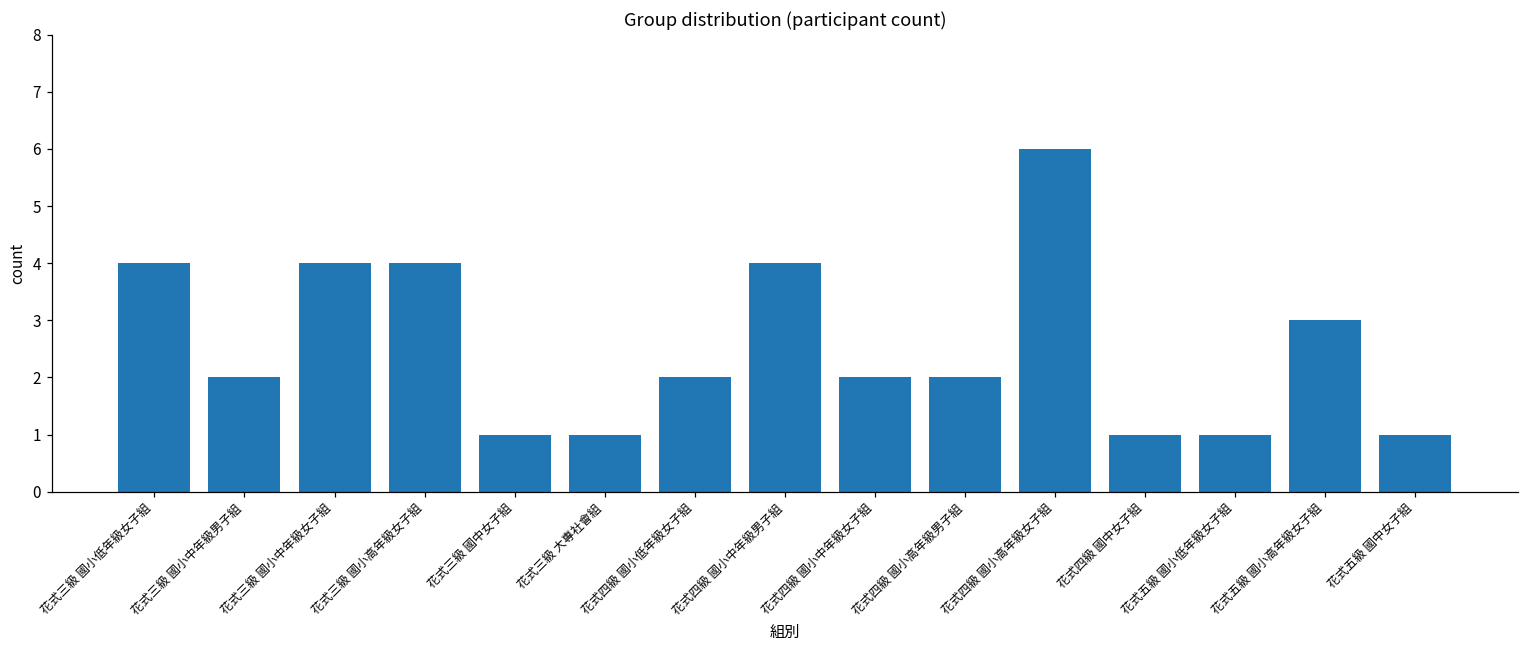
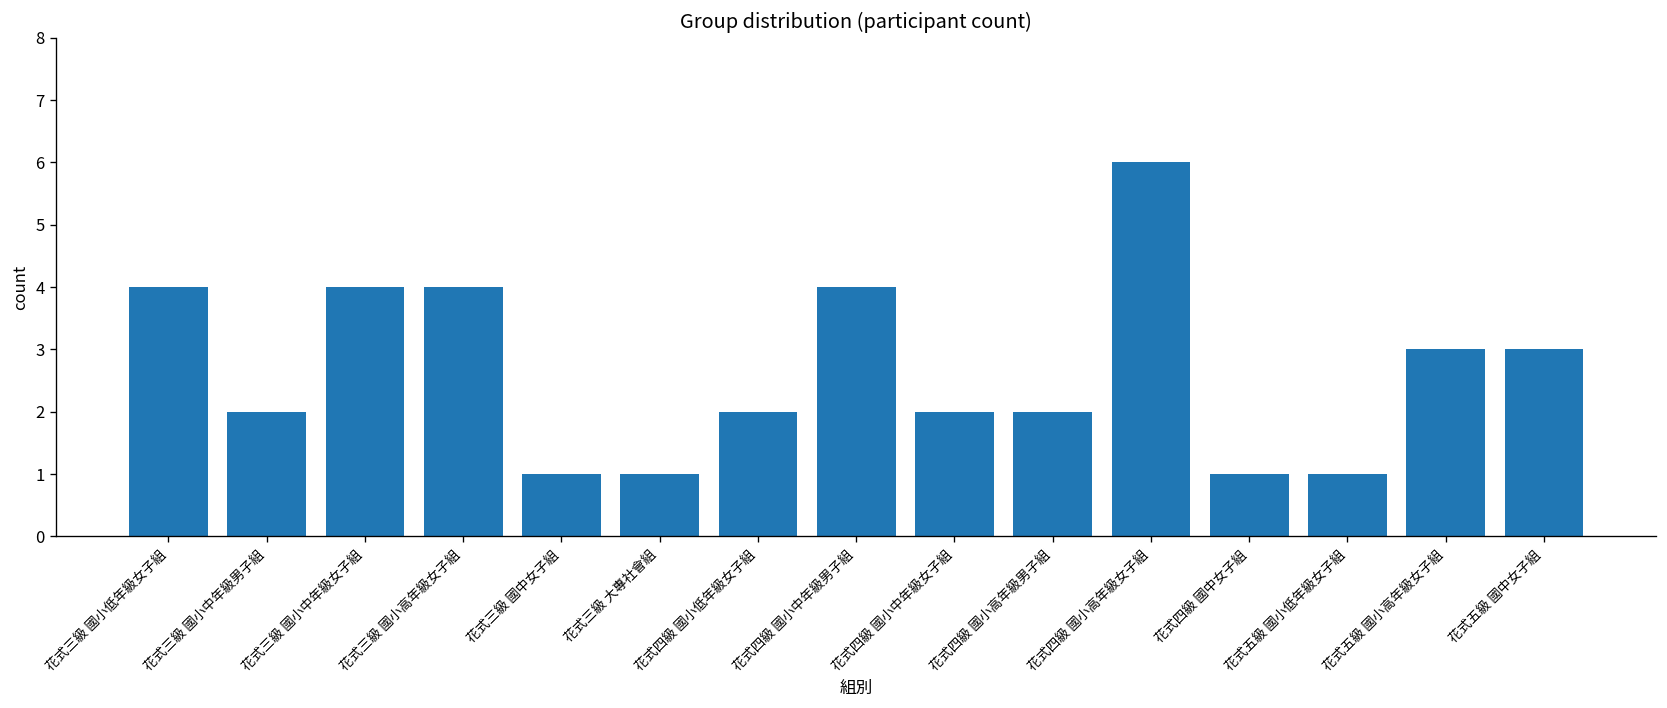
  {
    "花式三級 國小低年級女子組": 4,
    "花式三級 國小中年級男子組": 2,
    "花式三級 國小中年級女子組": 4,
    "花式三級 國小高年級女子組": 4,
    "花式三級 國中女子組": 1,
    "花式三級 大專社會組": 1,
    "花式四級 國小低年級女子組": 2,
    "花式四級 國小中年級男子組": 4,
    "花式四級 國小中年級女子組": 2,
    "花式四級 國小高年級男子組": 2,
    "花式四級 國小高年級女子組": 6,
    "花式四級 國中女子組": 1,
    "花式五級 國小低年級女子組": 1,
    "花式五級 國小高年級女子組": 3,
-   "花式五級 國中女子組": 1
+   "花式五級 國中女子組": 3
  }
